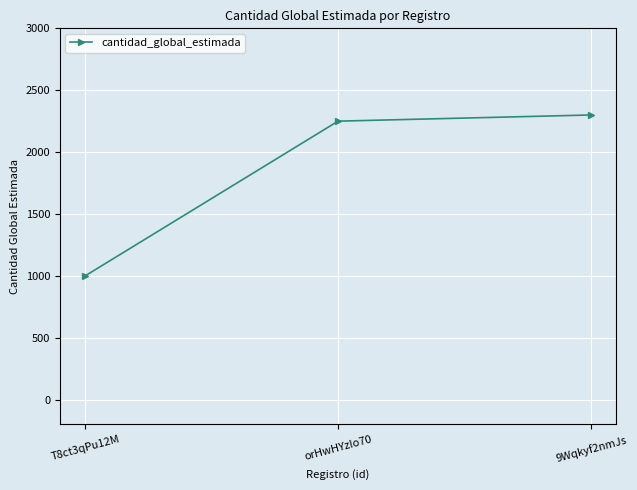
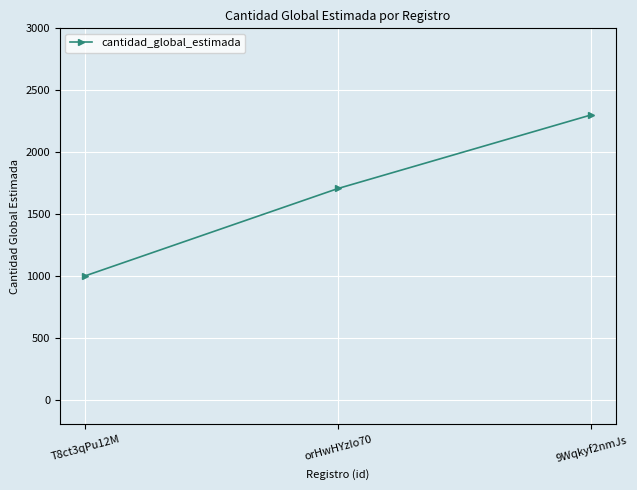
  {
    "T8ct3qPu12M": 1000,
-   "orHwHYzIo70": 2250,
+   "orHwHYzIo70": 1710,
    "9Wqkyf2nmJs": 2300
  }
